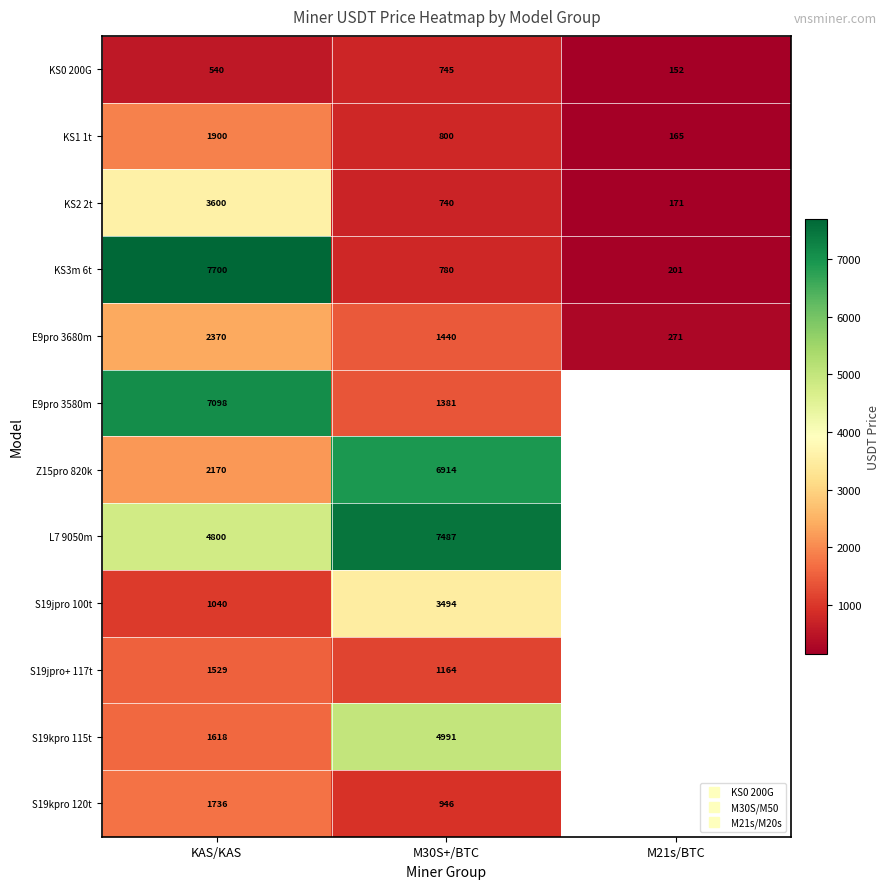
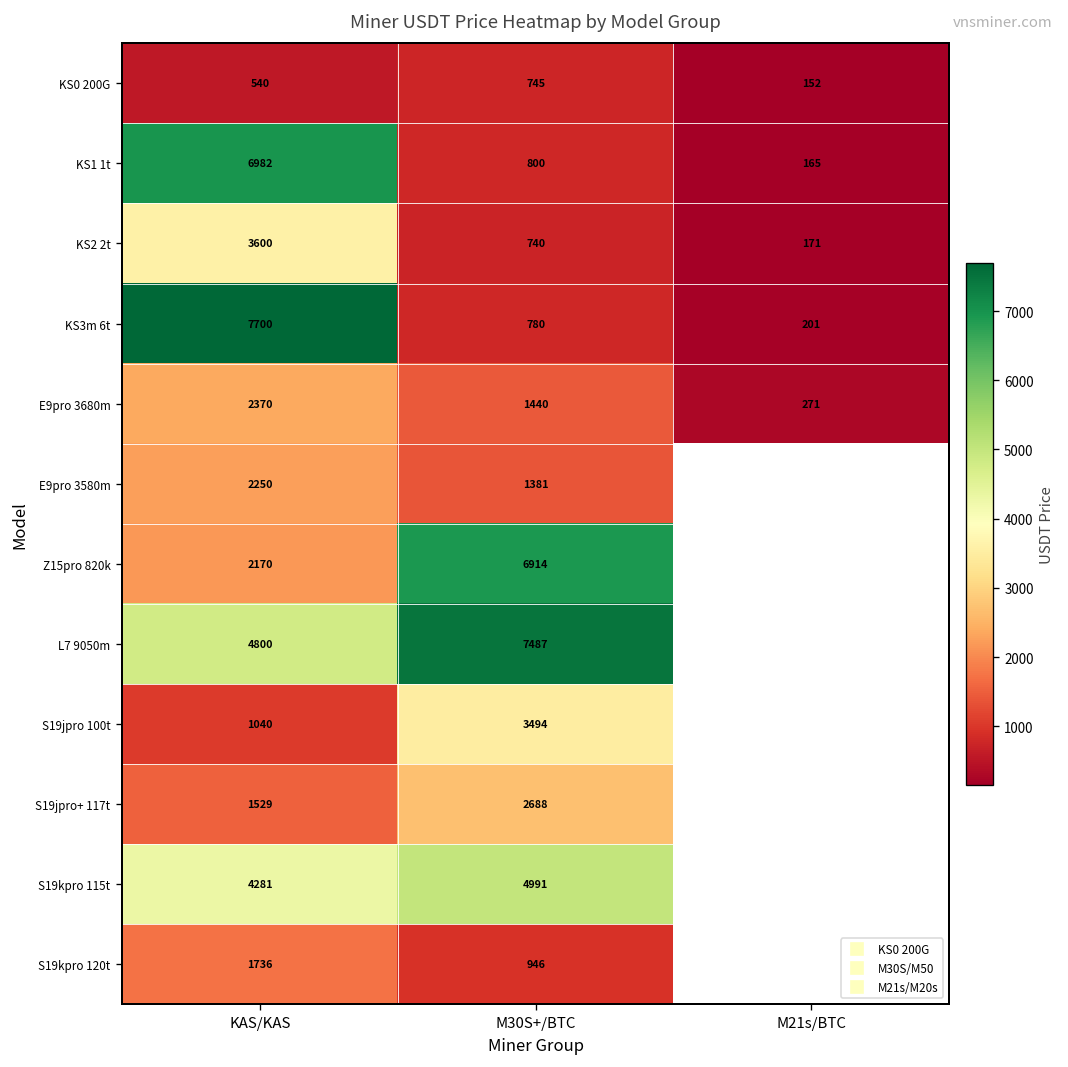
  {
    "KS0 200G": {
      "KAS/KAS": 540,
      "M30S+/BTC": 745,
      "M21s/BTC": 152
    },
    "KS1 1t": {
-     "KAS/KAS": 1900,
+     "KAS/KAS": 6982,
      "M30S+/BTC": 800,
      "M21s/BTC": 165
    },
    "KS2 2t": {
      "KAS/KAS": 3600,
      "M30S+/BTC": 740,
      "M21s/BTC": 171
    },
    "KS3m 6t": {
      "KAS/KAS": 7700,
      "M30S+/BTC": 780,
      "M21s/BTC": 201
    },
    "E9pro 3680m": {
      "KAS/KAS": 2370,
      "M30S+/BTC": 1440,
      "M21s/BTC": 271
    },
    "E9pro 3580m": {
-     "KAS/KAS": 7098,
+     "KAS/KAS": 2250,
      "M30S+/BTC": 1381
    },
    "Z15pro 820k": {
      "KAS/KAS": 2170,
      "M30S+/BTC": 6914
    },
    "L7 9050m": {
      "KAS/KAS": 4800,
      "M30S+/BTC": 7487
    },
    "S19jpro 100t": {
      "KAS/KAS": 1040,
      "M30S+/BTC": 3494
    },
    "S19jpro+ 117t": {
      "KAS/KAS": 1529,
-     "M30S+/BTC": 1164
+     "M30S+/BTC": 2688
    },
    "S19kpro 115t": {
-     "KAS/KAS": 1618,
+     "KAS/KAS": 4281,
      "M30S+/BTC": 4991
    },
    "S19kpro 120t": {
      "KAS/KAS": 1736,
      "M30S+/BTC": 946
    }
  }
